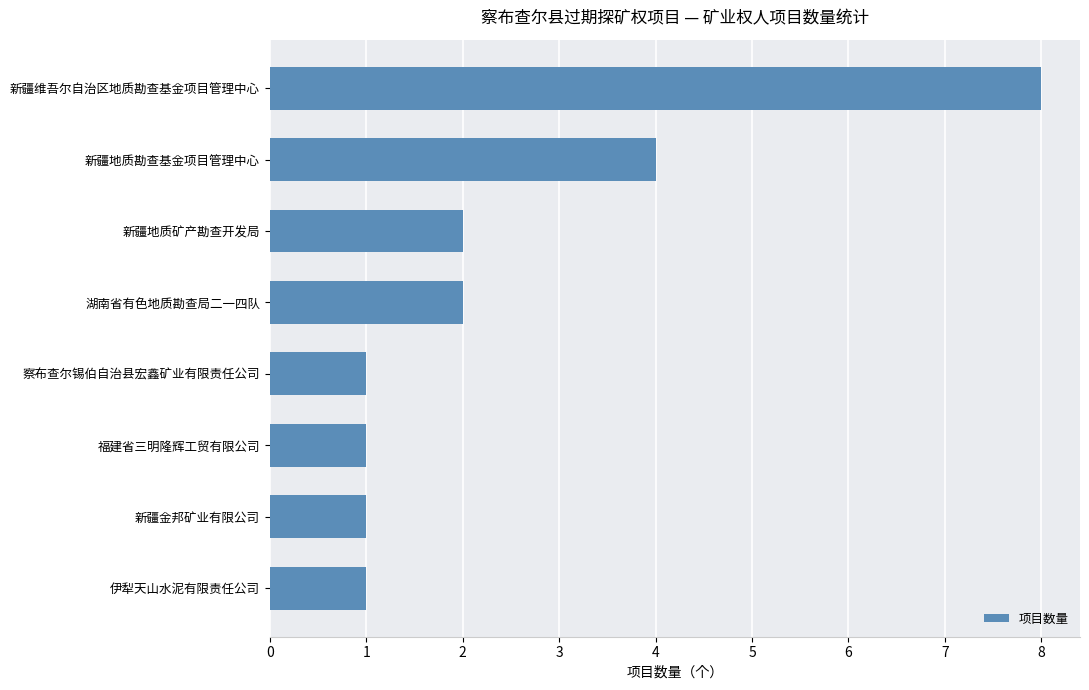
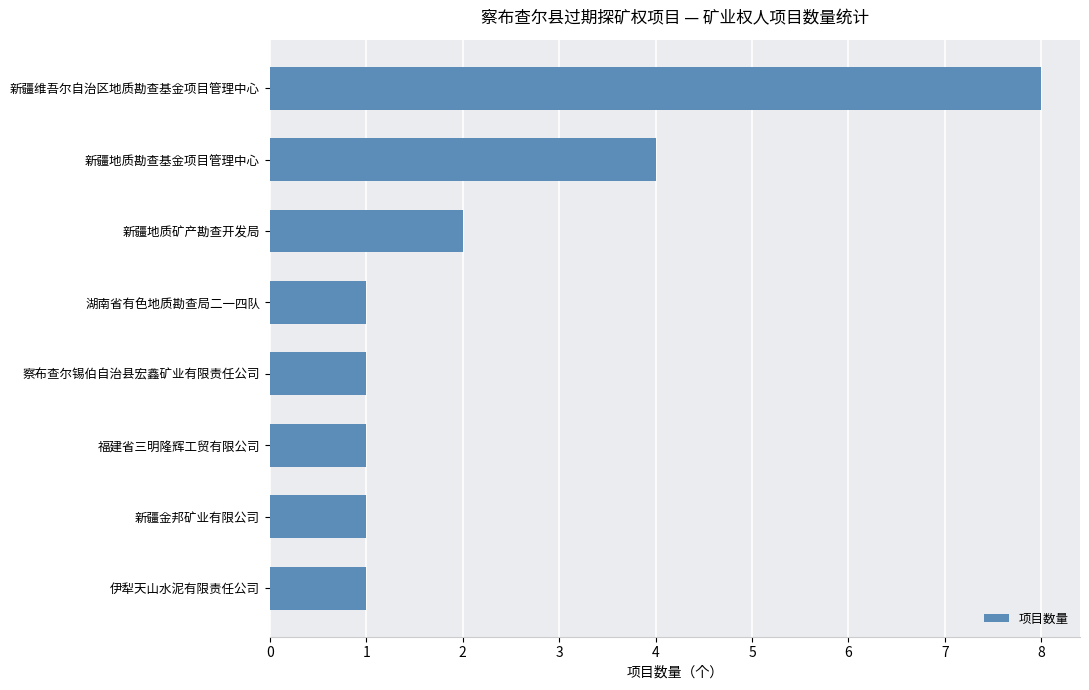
  {
    "新疆维吾尔自治区地质勘查基金项目管理中心": 8,
    "新疆地质勘查基金项目管理中心": 4,
    "新疆地质矿产勘查开发局": 2,
-   "湖南省有色地质勘查局二一四队": 2,
+   "湖南省有色地质勘查局二一四队": 1,
    "察布查尔锡伯自治县宏鑫矿业有限责任公司": 1,
    "福建省三明隆辉工贸有限公司": 1,
    "新疆金邦矿业有限公司": 1,
    "伊犁天山水泥有限责任公司": 1
  }
